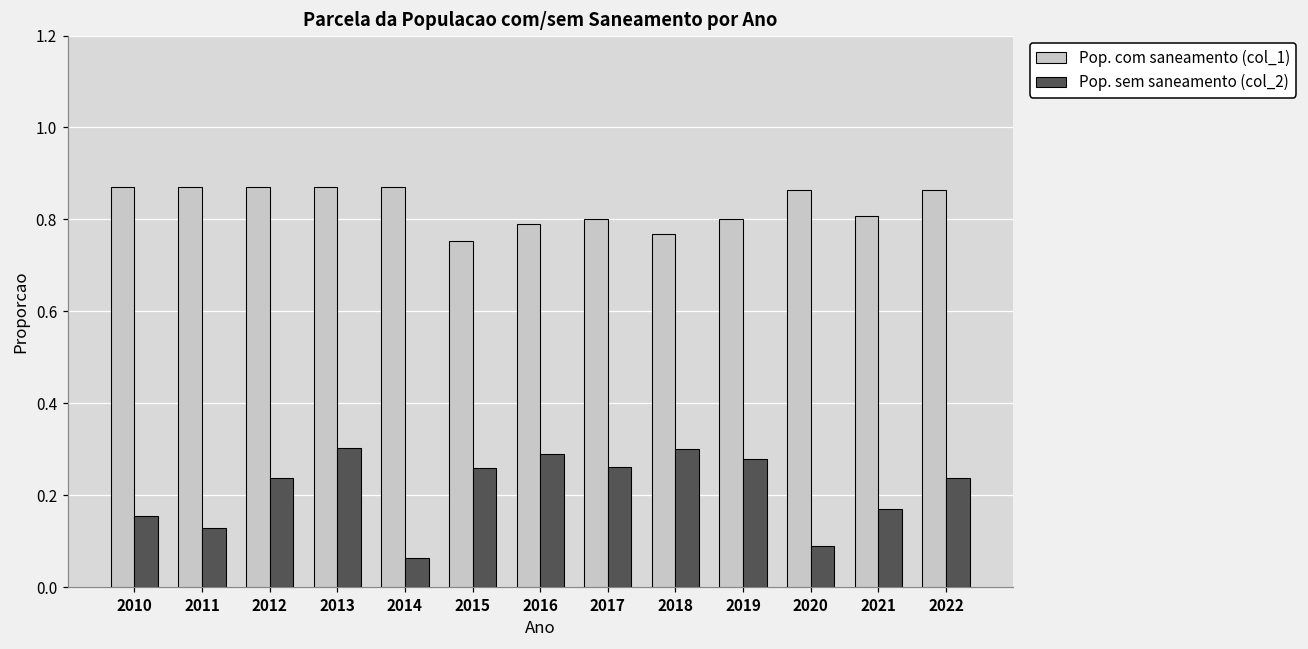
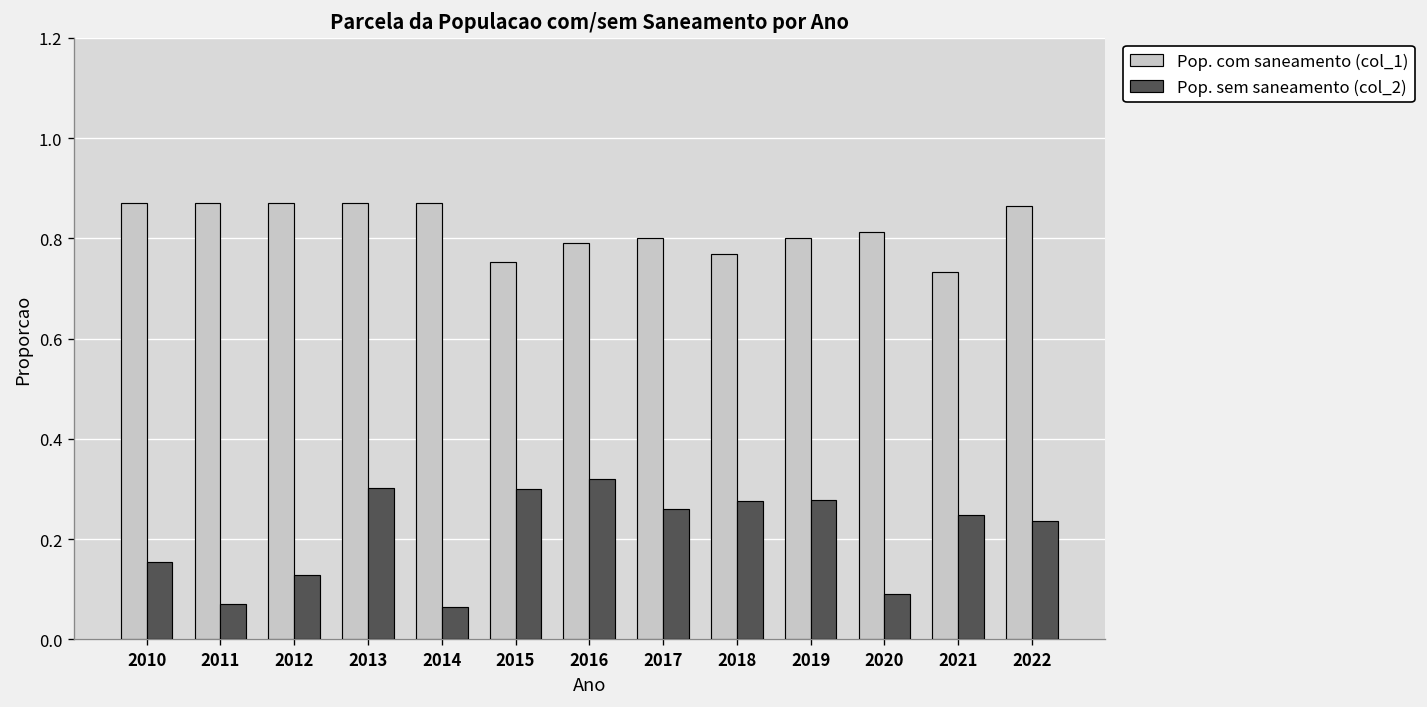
  {
    "Pop. com saneamento (col_1)": {
      "2010": 0.87,
      "2011": 0.87,
      "2012": 0.87,
      "2013": 0.87,
      "2014": 0.87,
      "2015": 0.75,
      "2016": 0.79,
      "2017": 0.80,
      "2018": 0.77,
      "2019": 0.80,
-     "2020": 0.86,
-     "2021": 0.81,
+     "2020": 0.81,
+     "2021": 0.73,
      "2022": 0.87
    },
    "Pop. sem saneamento (col_2)": {
      "2010": 0.16,
-     "2011": 0.13,
-     "2012": 0.24,
+     "2011": 0.07,
+     "2012": 0.13,
      "2013": 0.30,
      "2014": 0.06,
-     "2015": 0.26,
-     "2016": 0.29,
+     "2015": 0.30,
+     "2016": 0.32,
      "2017": 0.26,
-     "2018": 0.30,
+     "2018": 0.28,
      "2019": 0.28,
      "2020": 0.09,
-     "2021": 0.17,
+     "2021": 0.25,
      "2022": 0.24
    }
  }
